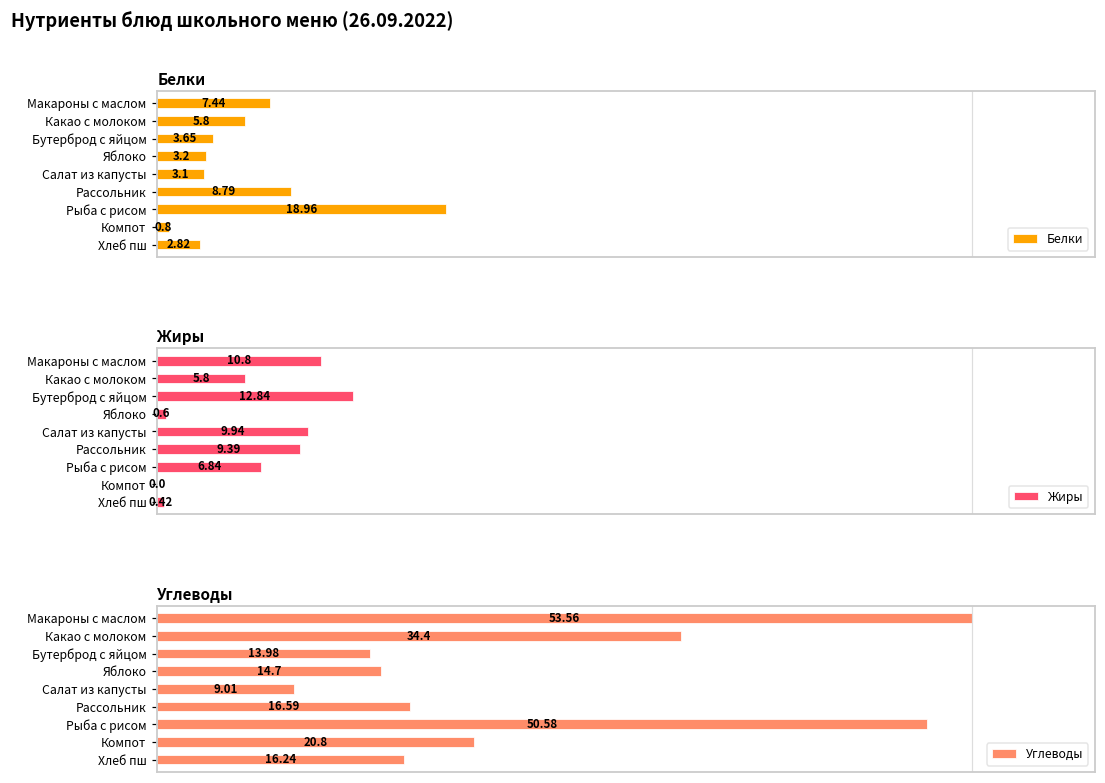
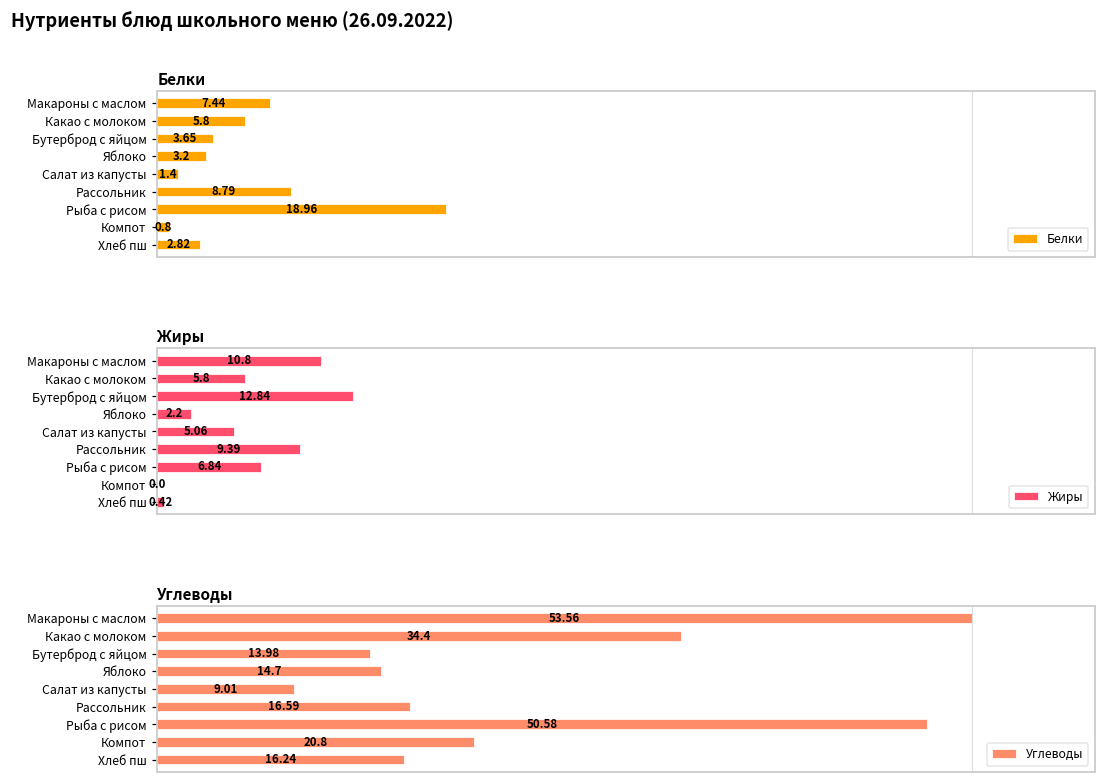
  {
    "Белки": {
      "Макароны с маслом": 7.44,
      "Какао с молоком": 5.8,
      "Бутерброд с яйцом": 3.65,
      "Яблоко": 3.2,
-     "Салат из капусты": 3.1,
+     "Салат из капусты": 1.4,
      "Рассольник": 8.79,
      "Рыба с рисом": 18.96,
      "Компот": 0.8,
      "Хлеб пш": 2.82
    },
    "Жиры": {
      "Макароны с маслом": 10.8,
      "Какао с молоком": 5.8,
      "Бутерброд с яйцом": 12.84,
-     "Яблоко": 0.6,
-     "Салат из капусты": 9.94,
+     "Яблоко": 2.2,
+     "Салат из капусты": 5.06,
      "Рассольник": 9.39,
      "Рыба с рисом": 6.84,
      "Компот": 0.0,
      "Хлеб пш": 0.42
    },
    "Углеводы": {
      "Макароны с маслом": 53.56,
      "Какао с молоком": 34.4,
      "Бутерброд с яйцом": 13.98,
      "Яблоко": 14.7,
      "Салат из капусты": 9.01,
      "Рассольник": 16.59,
      "Рыба с рисом": 50.58,
      "Компот": 20.8,
      "Хлеб пш": 16.24
    }
  }
